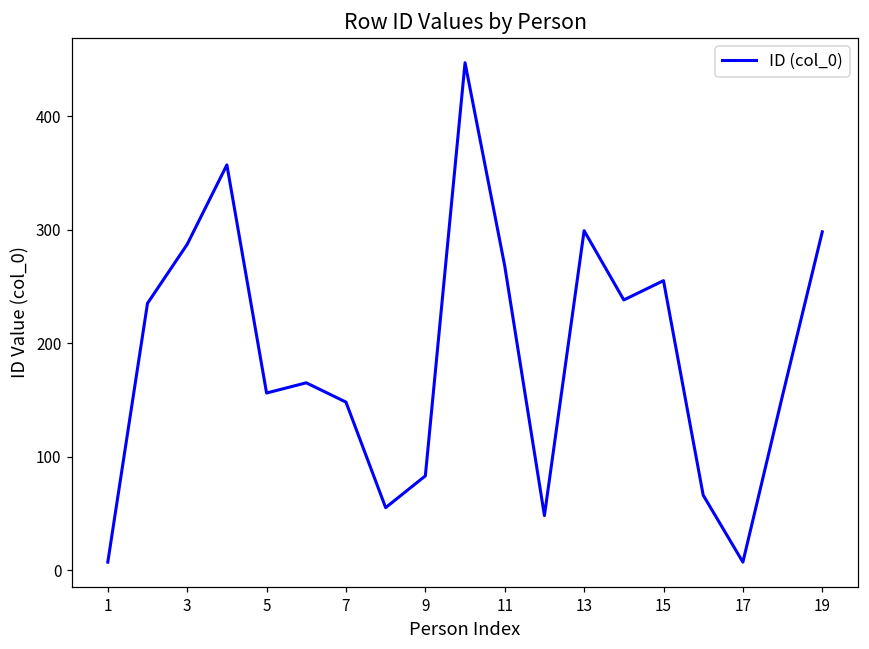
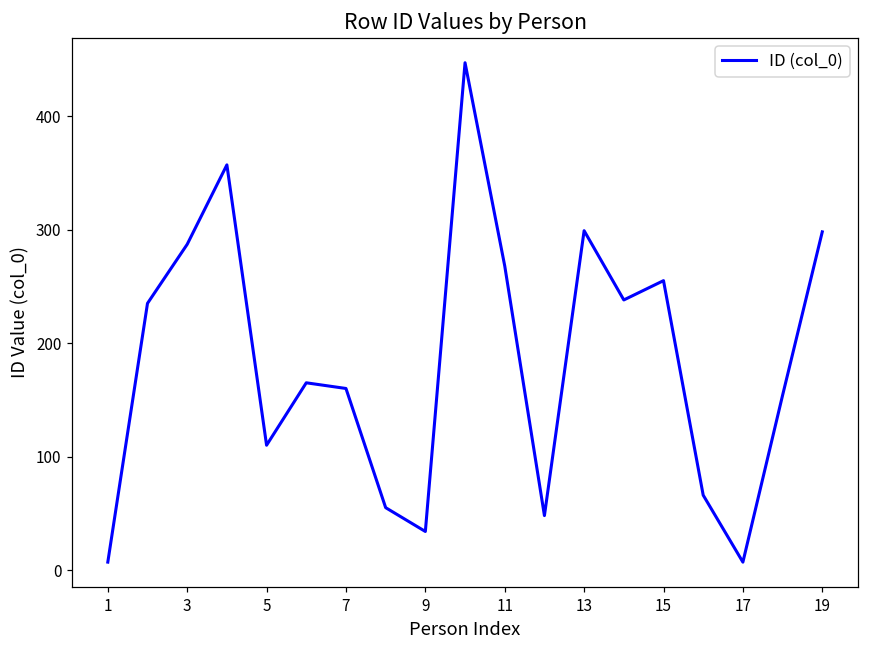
  {
    "1": 7,
    "3": 287,
-   "5": 156,
-   "7": 148,
-   "9": 83,
+   "5": 110,
+   "7": 160,
+   "9": 34,
    "11": 268,
    "13": 299,
    "15": 255,
    "17": 7,
    "19": 298
  }
